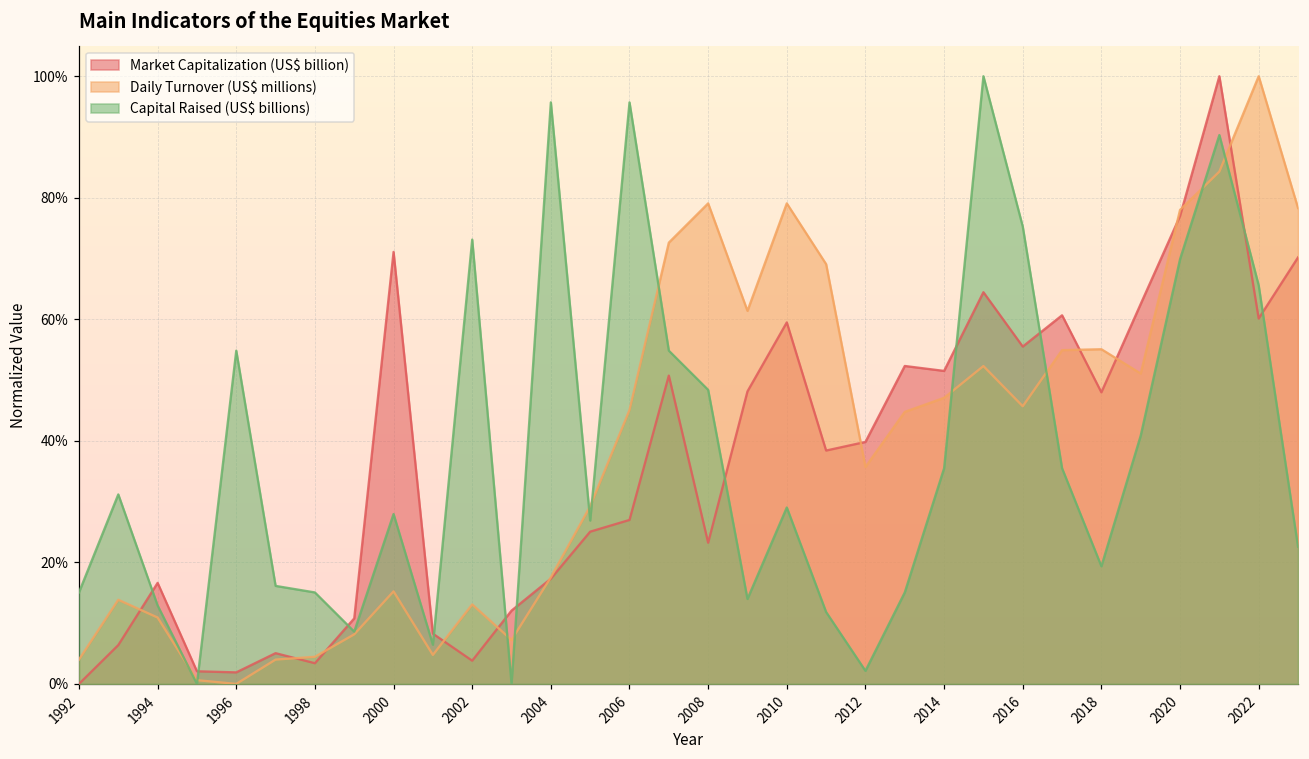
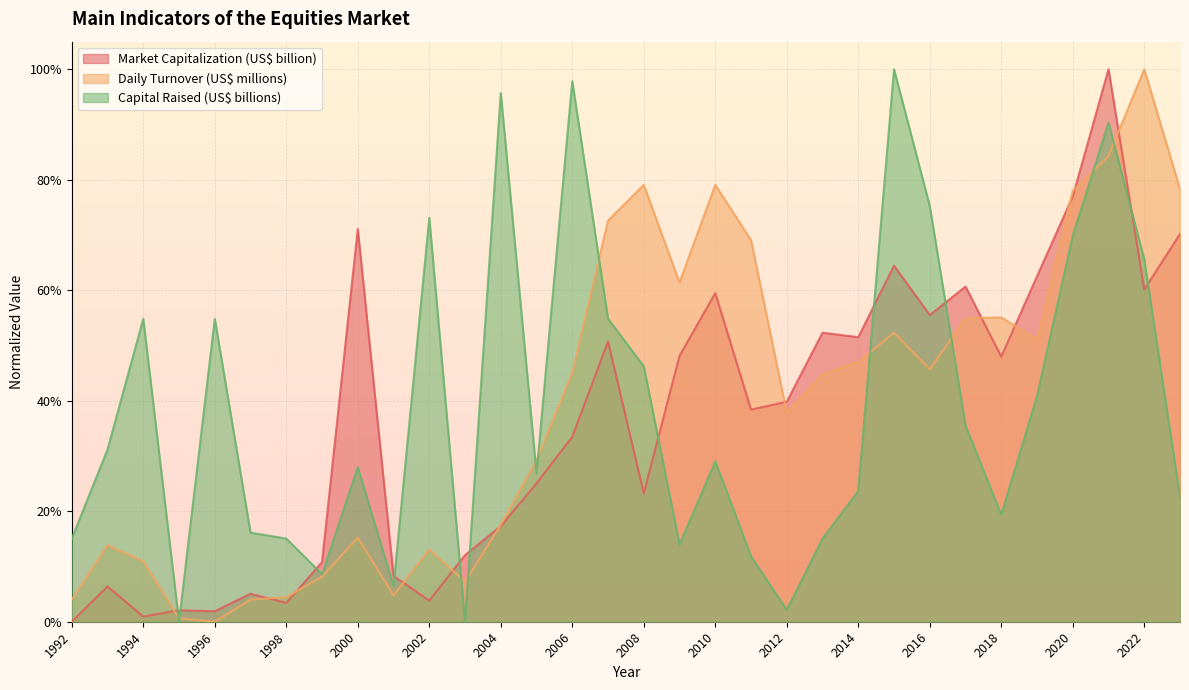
  {
    "Market Capitalization (US$ billion)": {
      "1992": "0%",
-     "1994": "17%",
+     "1994": "1%",
      "1996": "2%",
      "1998": "3%",
      "2000": "71%",
      "2002": "4%",
-     "2006": "27%",
+     "2006": "33%",
      "2008": "23%",
      "2010": "59%",
      "2012": "40%",
      "2014": "52%",
      "2016": "56%",
      "2018": "48%",
      "2020": "77%",
      "2022": "60%"
    },
    "Daily Turnover (US$ millions)": {
      "1992": "4%",
      "1994": "11%",
      "1996": "0%",
      "1998": "4%",
      "2000": "15%",
      "2002": "13%",
      "2006": "45%",
      "2008": "79%",
      "2010": "79%",
-     "2012": "36%",
+     "2012": "38%",
      "2014": "47%",
      "2016": "46%",
      "2018": "55%",
      "2020": "78%",
      "2022": "100%"
    },
    "Capital Raised (US$ billions)": {
      "1992": "15%",
-     "1994": "13%",
+     "1994": "55%",
      "1996": "55%",
      "1998": "15%",
      "2000": "28%",
      "2002": "73%",
      "2004": "96%",
-     "2006": "96%",
-     "2008": "48%",
+     "2006": "98%",
+     "2008": "46%",
      "2010": "29%",
      "2012": "2%",
-     "2014": "35%",
+     "2014": "24%",
      "2016": "75%",
      "2018": "19%",
      "2020": "70%",
      "2022": "66%"
    }
  }
